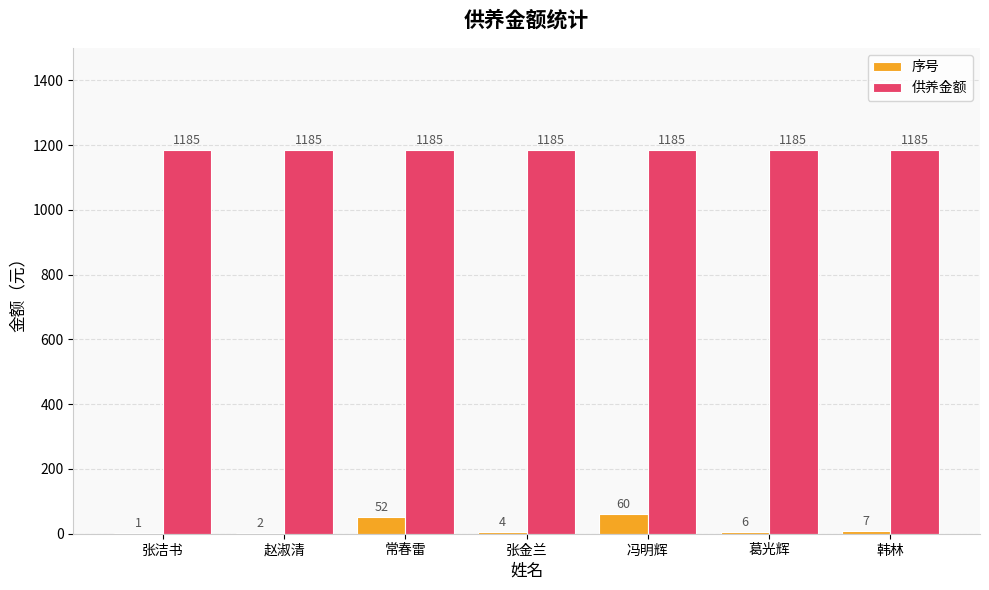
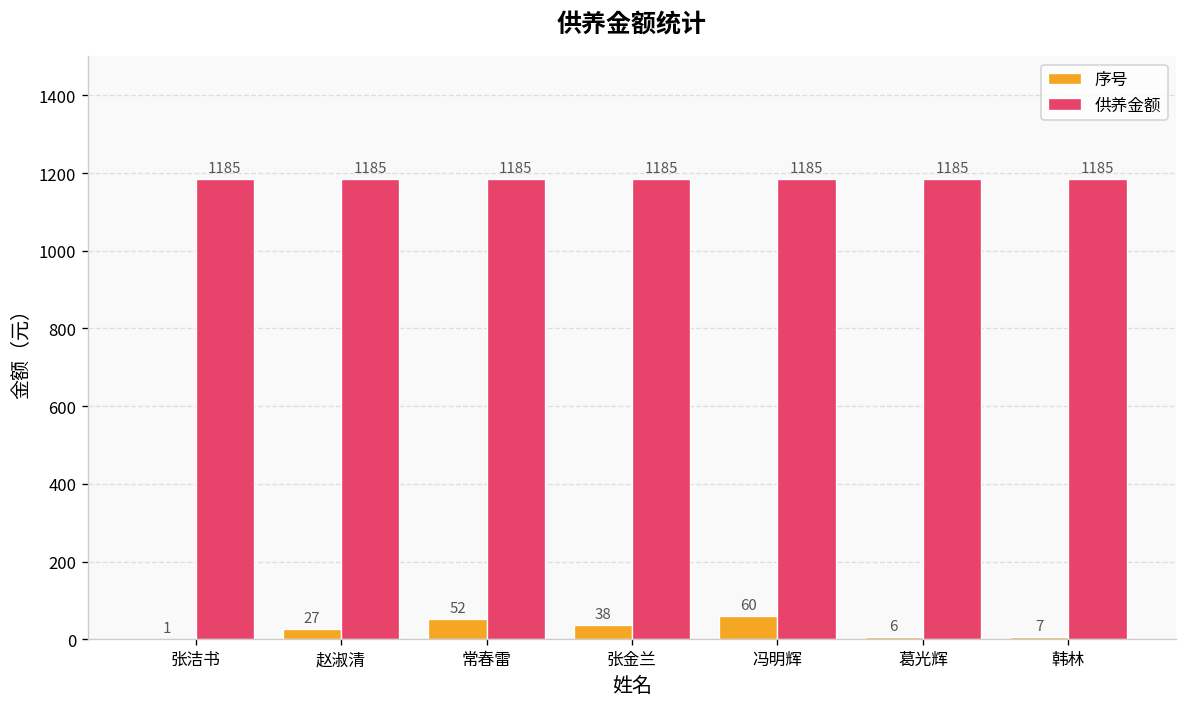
  {
    "序号": {
      "张洁书": 1,
-     "赵淑清": 2,
+     "赵淑清": 27,
      "常春雷": 52,
-     "张金兰": 4,
+     "张金兰": 38,
      "冯明辉": 60,
      "葛光辉": 6,
      "韩林": 7
    },
    "供养金额": {
      "张洁书": 1185,
      "赵淑清": 1185,
      "常春雷": 1185,
      "张金兰": 1185,
      "冯明辉": 1185,
      "葛光辉": 1185,
      "韩林": 1185
    }
  }
